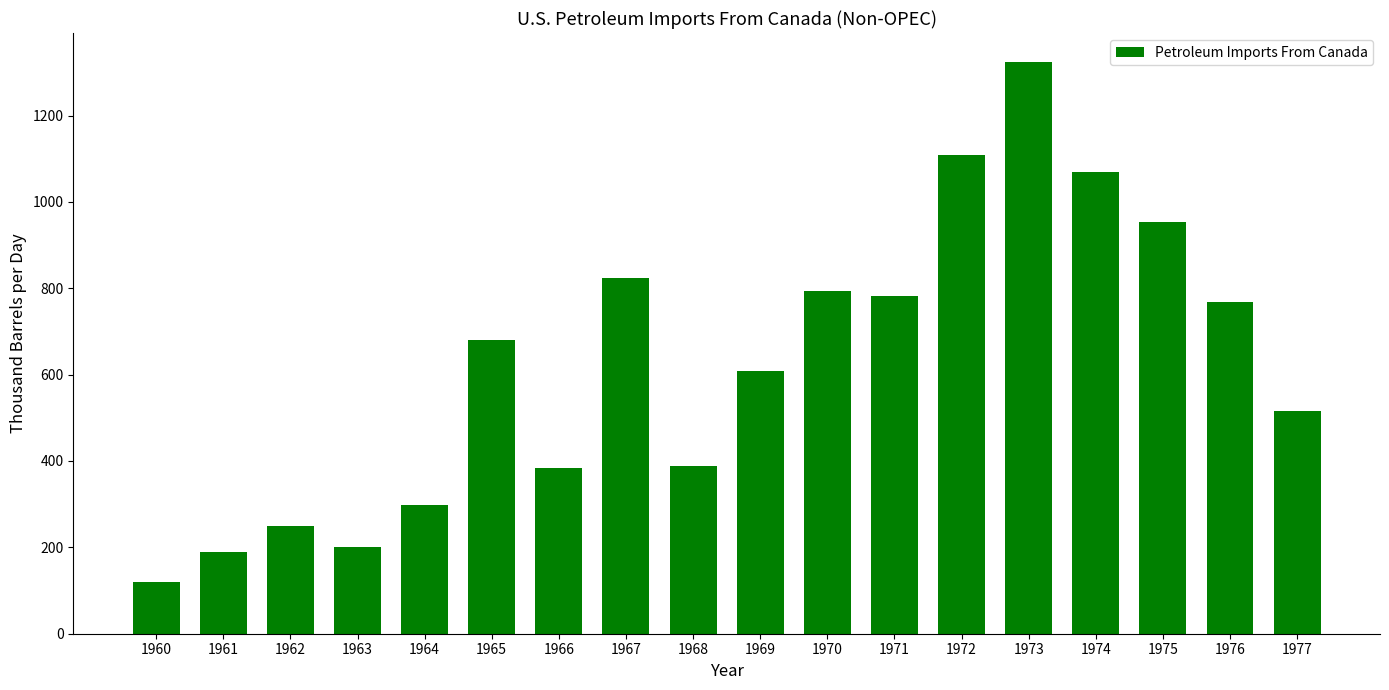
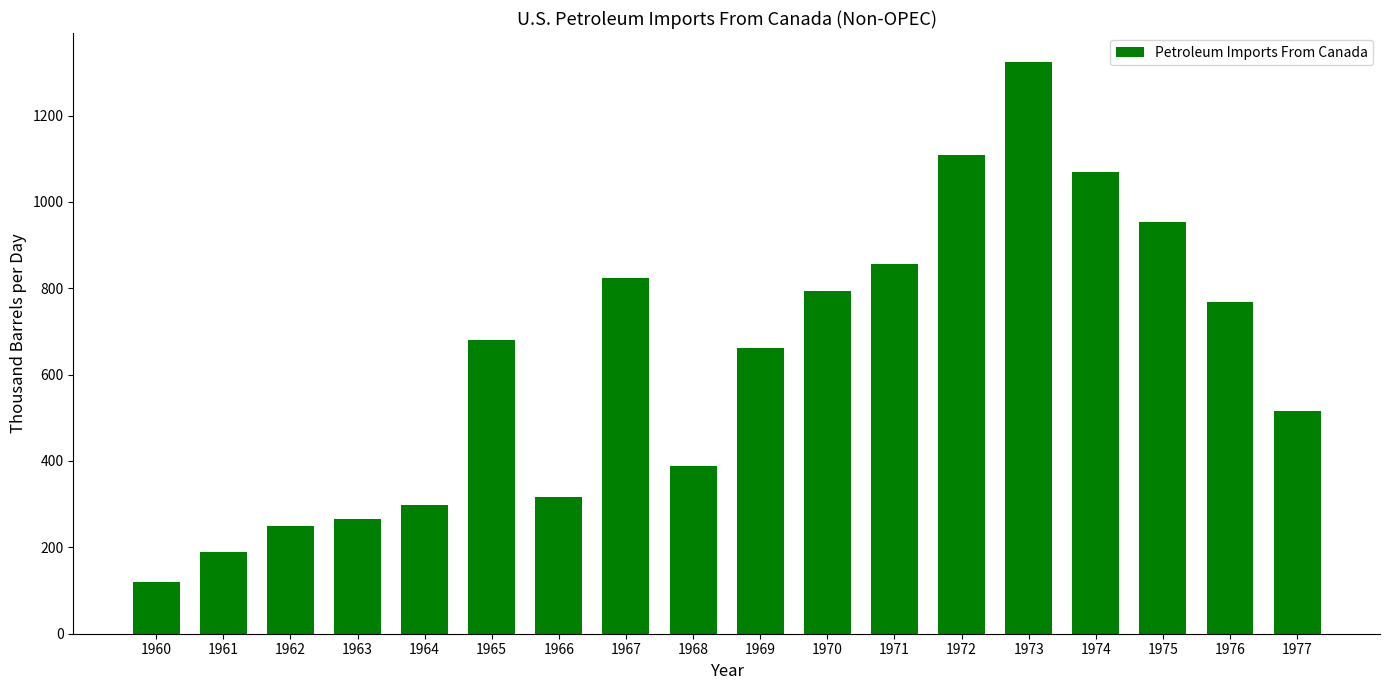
  {
    "1960": 120,
    "1961": 190,
    "1962": 250,
-   "1963": 200,
+   "1963": 270,
    "1964": 300,
    "1965": 680,
-   "1966": 380,
+   "1966": 320,
    "1967": 820,
    "1968": 390,
-   "1969": 610,
+   "1969": 660,
    "1970": 790,
-   "1971": 780,
+   "1971": 860,
    "1972": 1110,
    "1973": 1320,
    "1974": 1070,
    "1975": 950,
    "1976": 770,
    "1977": 520
  }
